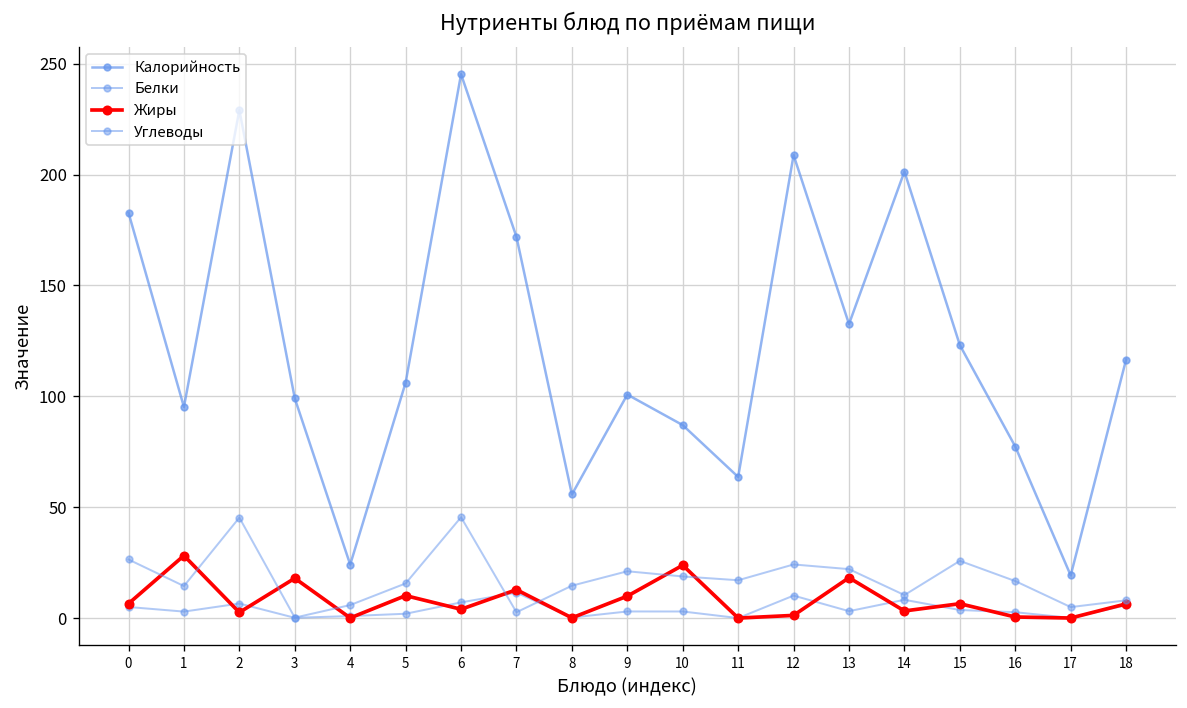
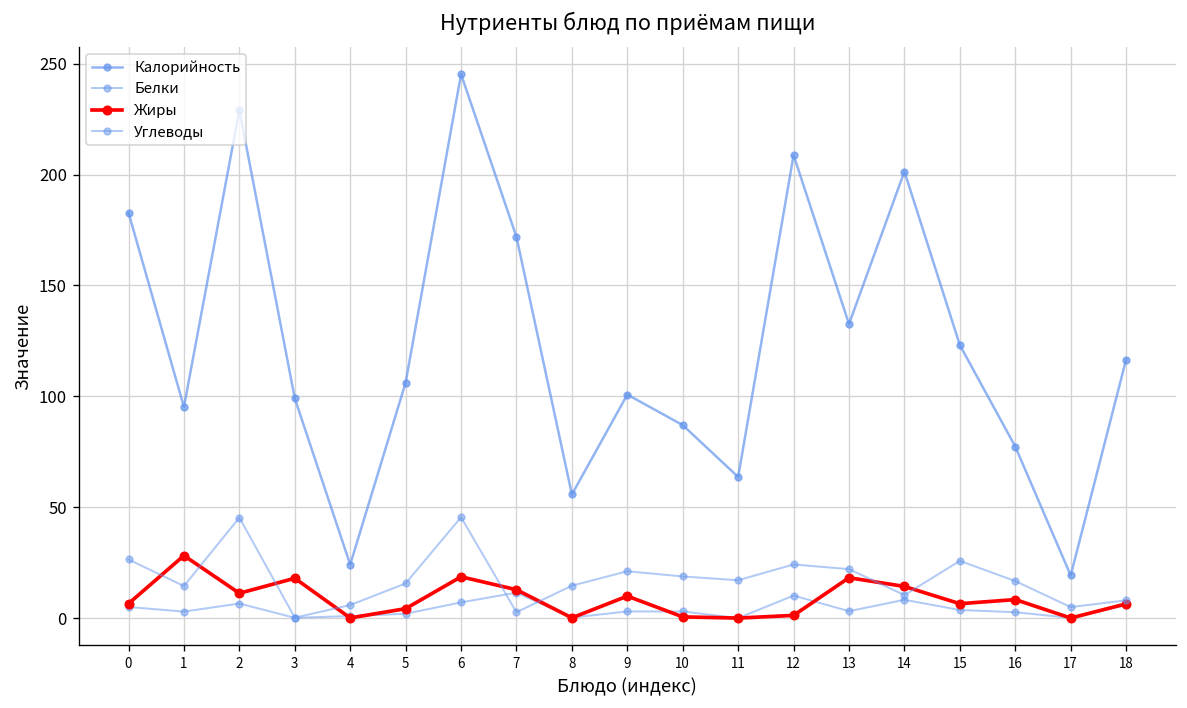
  {
    "Жиры": {
      "0": 7,
      "1": 28,
-     "2": 3,
+     "2": 11,
      "3": 18,
-     "5": 10,
-     "6": 4,
+     "5": 4,
+     "6": 19,
      "9": 10,
-     "10": 24,
+     "10": 1,
      "12": 1,
      "13": 18,
-     "14": 3,
+     "14": 14,
      "15": 6,
-     "16": 0
+     "16": 8
    }
  }
